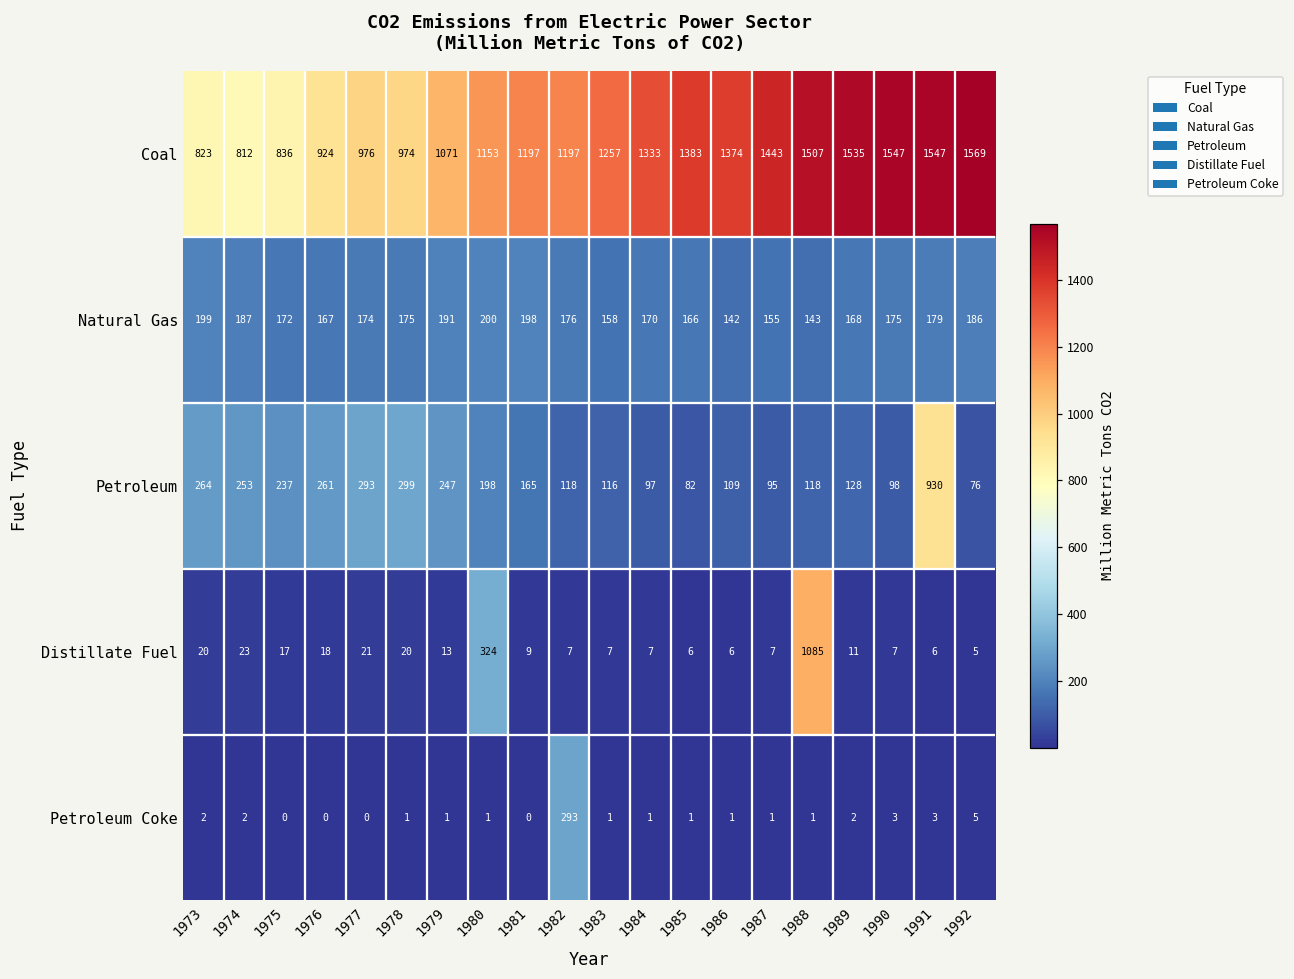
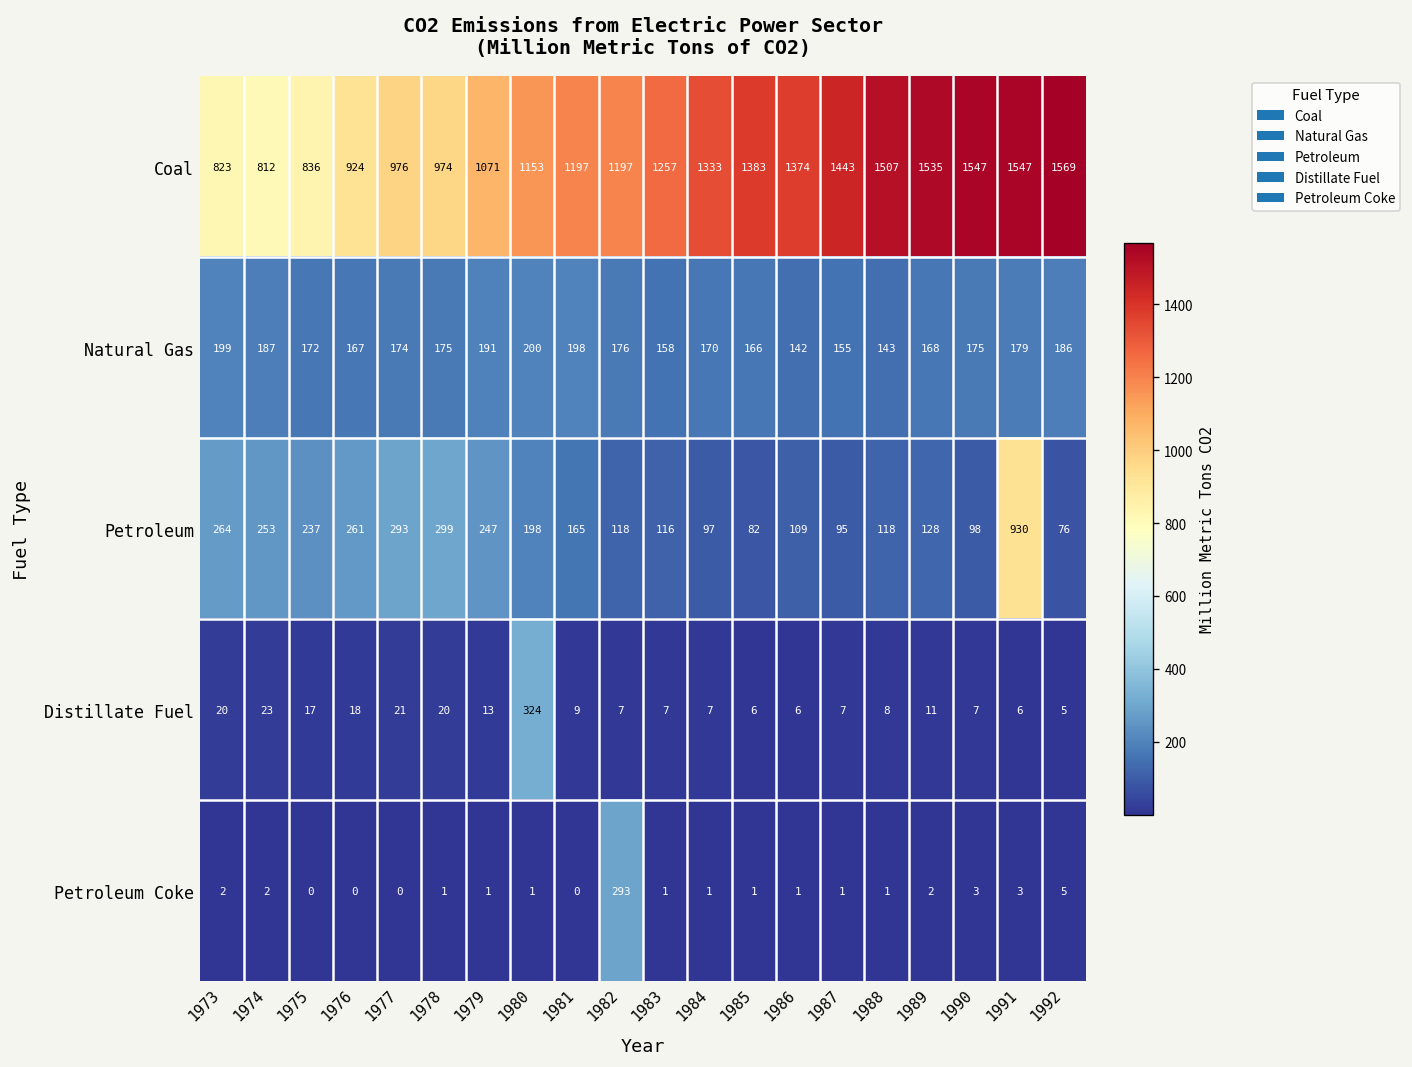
  {
    "Coal": {
      "1973": 823,
      "1974": 812,
      "1975": 836,
      "1976": 924,
      "1977": 976,
      "1978": 974,
      "1979": 1071,
      "1980": 1153,
      "1981": 1197,
      "1982": 1197,
      "1983": 1257,
      "1984": 1333,
      "1985": 1383,
      "1986": 1374,
      "1987": 1443,
      "1988": 1507,
      "1989": 1535,
      "1990": 1547,
      "1991": 1547,
      "1992": 1569
    },
    "Natural Gas": {
      "1973": 199,
      "1974": 187,
      "1975": 172,
      "1976": 167,
      "1977": 174,
      "1978": 175,
      "1979": 191,
      "1980": 200,
      "1981": 198,
      "1982": 176,
      "1983": 158,
      "1984": 170,
      "1985": 166,
      "1986": 142,
      "1987": 155,
      "1988": 143,
      "1989": 168,
      "1990": 175,
      "1991": 179,
      "1992": 186
    },
    "Petroleum": {
      "1973": 264,
      "1974": 253,
      "1975": 237,
      "1976": 261,
      "1977": 293,
      "1978": 299,
      "1979": 247,
      "1980": 198,
      "1981": 165,
      "1982": 118,
      "1983": 116,
      "1984": 97,
      "1985": 82,
      "1986": 109,
      "1987": 95,
      "1988": 118,
      "1989": 128,
      "1990": 98,
      "1991": 930,
      "1992": 76
    },
    "Distillate Fuel": {
      "1973": 20,
      "1974": 23,
      "1975": 17,
      "1976": 18,
      "1977": 21,
      "1978": 20,
      "1979": 13,
      "1980": 324,
      "1981": 9,
      "1982": 7,
      "1983": 7,
      "1984": 7,
      "1985": 6,
      "1986": 6,
      "1987": 7,
-     "1988": 1085,
+     "1988": 8,
      "1989": 11,
      "1990": 7,
      "1991": 6,
      "1992": 5
    },
    "Petroleum Coke": {
      "1973": 2,
      "1974": 2,
      "1975": 0,
      "1976": 0,
      "1977": 0,
      "1978": 1,
      "1979": 1,
      "1980": 1,
      "1981": 0,
      "1982": 293,
      "1983": 1,
      "1984": 1,
      "1985": 1,
      "1986": 1,
      "1987": 1,
      "1988": 1,
      "1989": 2,
      "1990": 3,
      "1991": 3,
      "1992": 5
    }
  }
